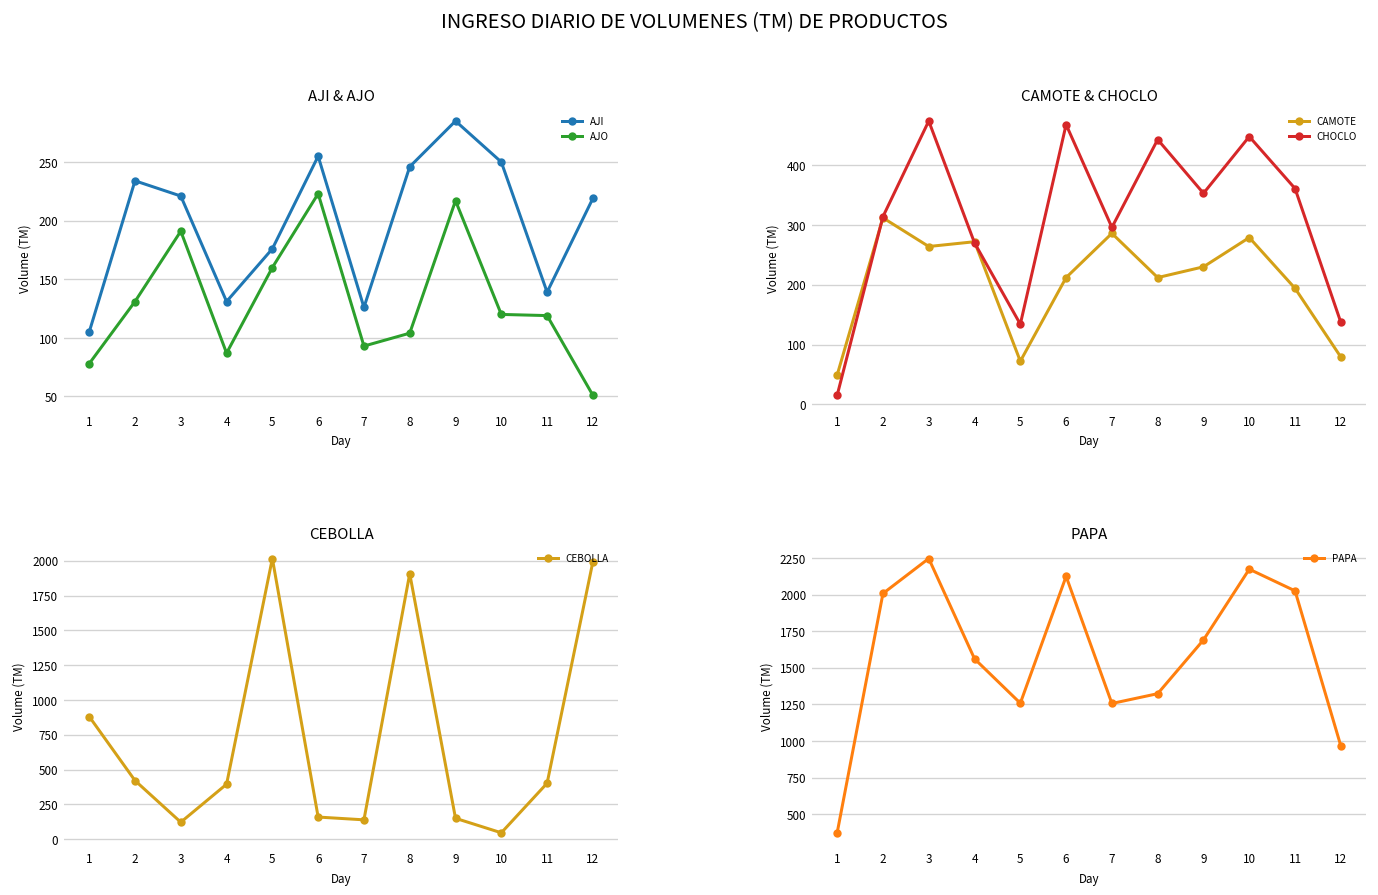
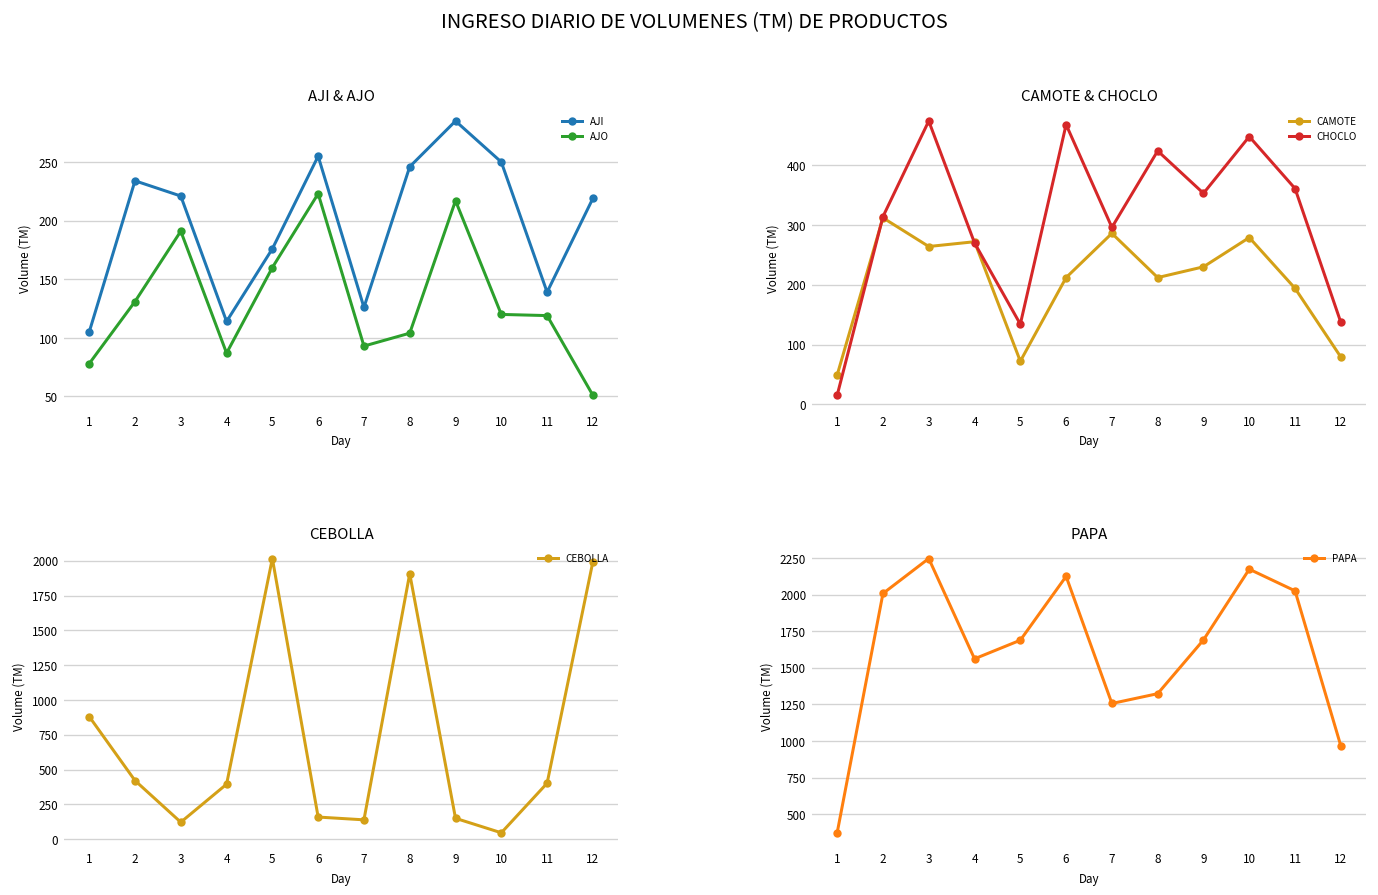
  {
    "AJI & AJO": {
      "AJI": {
        "1": 110,
        "2": 230,
        "3": 220,
-       "4": 130,
+       "4": 110,
        "5": 180,
        "6": 260,
        "7": 130,
        "8": 250,
        "9": 290,
        "10": 250,
        "11": 140,
        "12": 220
      },
      "AJO": {
        "1": 80,
        "2": 130,
        "3": 190,
        "4": 90,
        "5": 160,
        "6": 220,
        "7": 90,
        "8": 100,
        "9": 220,
        "10": 120,
        "11": 120,
        "12": 50
      }
    },
    "CAMOTE & CHOCLO": {
      "CAMOTE": {
        "1": 50,
        "3": 260,
        "5": 70,
        "6": 210,
        "7": 290,
        "8": 210,
        "9": 230,
        "10": 280,
        "11": 190,
        "12": 80
      },
      "CHOCLO": {
        "1": 20,
        "3": 470,
        "5": 130,
        "6": 470,
        "7": 300,
-       "8": 440,
+       "8": 420,
        "9": 350,
        "10": 450,
        "11": 360,
        "12": 140
      }
    },
    "CEBOLLA": {
      "1": 880,
      "2": 420,
      "3": 120,
      "4": 400,
      "5": 2020,
      "6": 160,
      "7": 140,
      "8": 1910,
      "9": 150,
      "10": 50,
      "11": 400,
      "12": 1990
    },
    "PAPA": {
      "1": 370,
      "2": 2010,
      "3": 2250,
      "4": 1560,
-     "5": 1260,
+     "5": 1690,
      "6": 2120,
      "7": 1260,
      "8": 1320,
      "9": 1690,
      "10": 2170,
      "11": 2030,
      "12": 970
    }
  }
